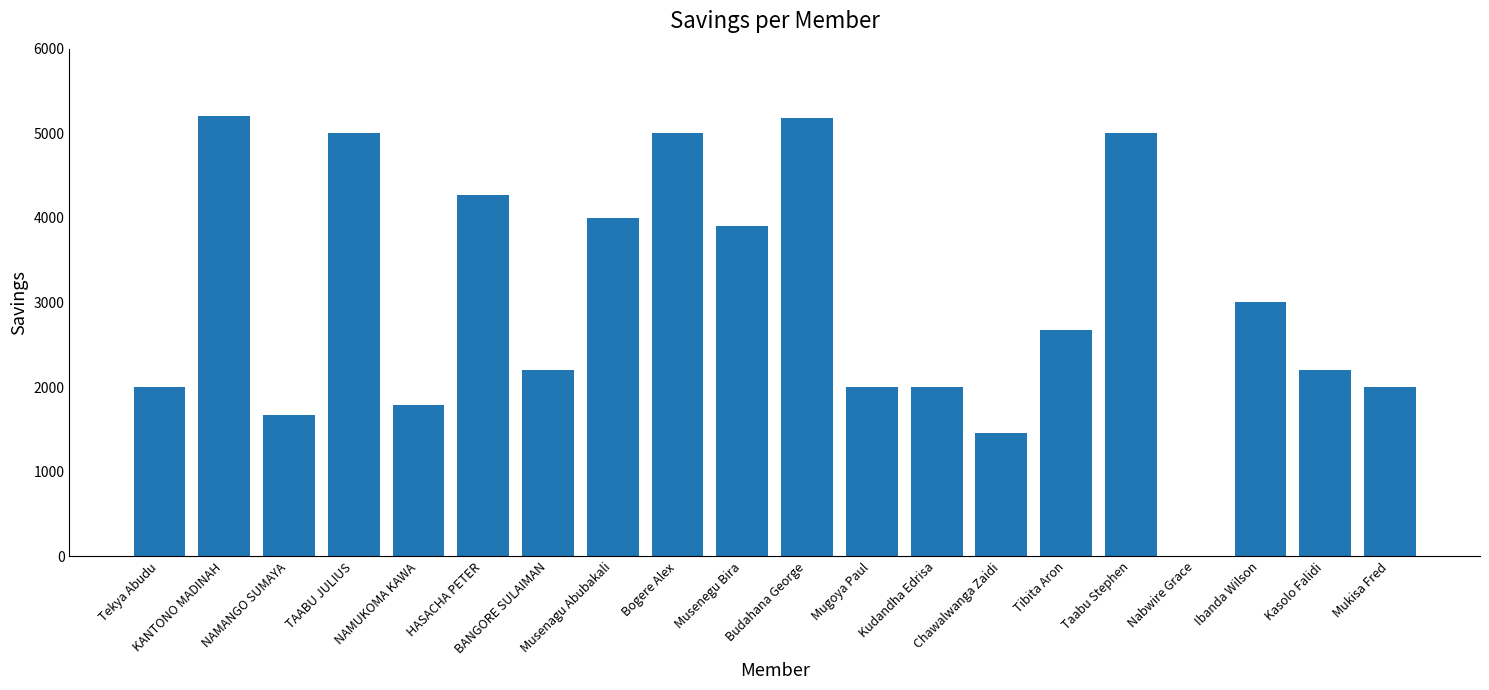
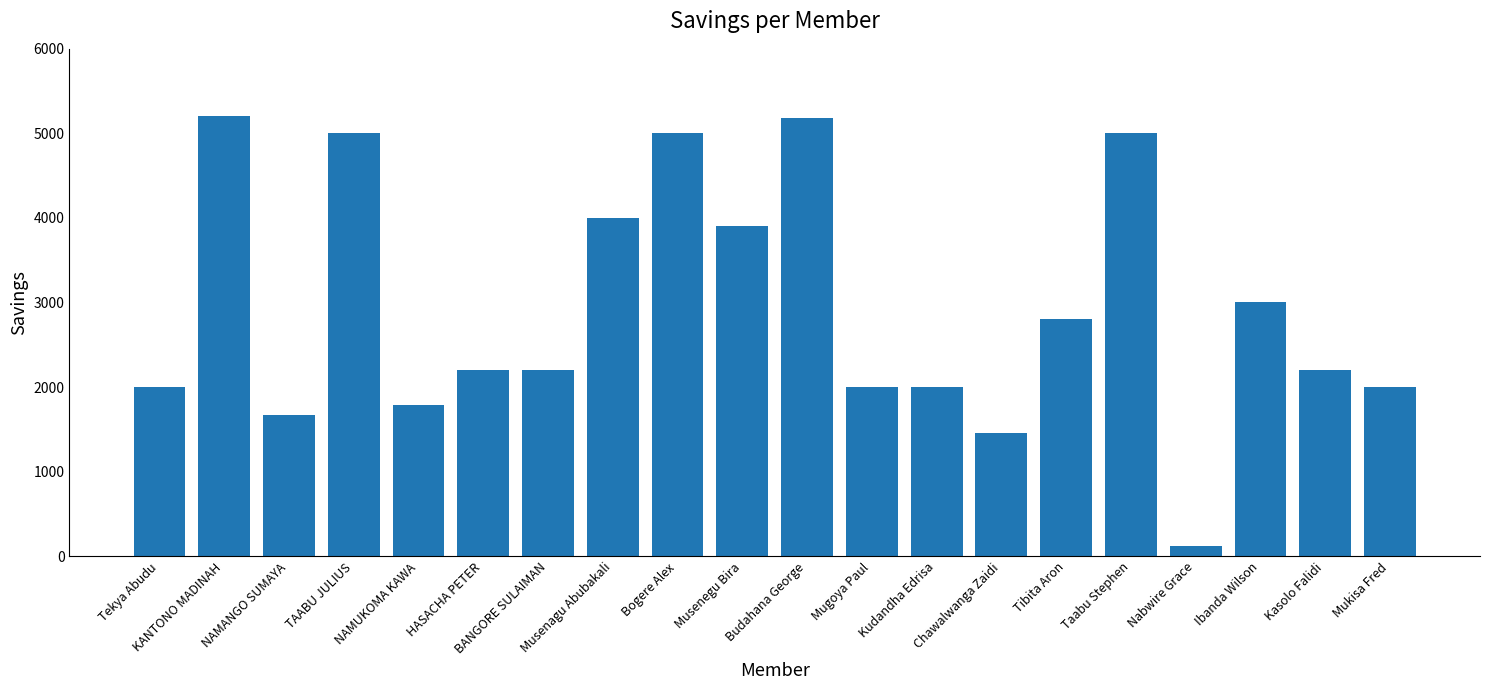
  {
    "Tekya Abudu": 2000,
    "KANTONO MADINAH": 5200,
    "NAMANGO SUMAYA": 1700,
    "TAABU JULIUS": 5000,
    "NAMUKOMA KAWA": 1800,
-   "HASACHA PETER": 4300,
+   "HASACHA PETER": 2200,
    "BANGORE SULAIMAN": 2200,
    "Musenagu Abubakali": 4000,
    "Bogere Alex": 5000,
    "Musenegu Bira": 3900,
    "Budahana George": 5200,
    "Mugoya Paul": 2000,
    "Kudandha Edrisa": 2000,
    "Chawalwanga Zaidi": 1500,
-   "Tibita Aron": 2700,
+   "Tibita Aron": 2800,
    "Taabu Stephen": 5000,
-   "Nabwire Grace": 0,
+   "Nabwire Grace": 100,
    "Ibanda Wilson": 3000,
    "Kasolo Falidi": 2200,
    "Mukisa Fred": 2000
  }
